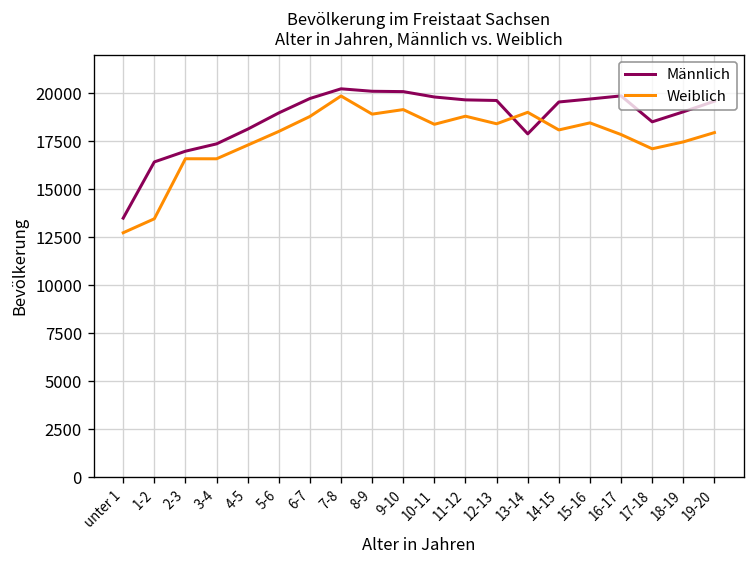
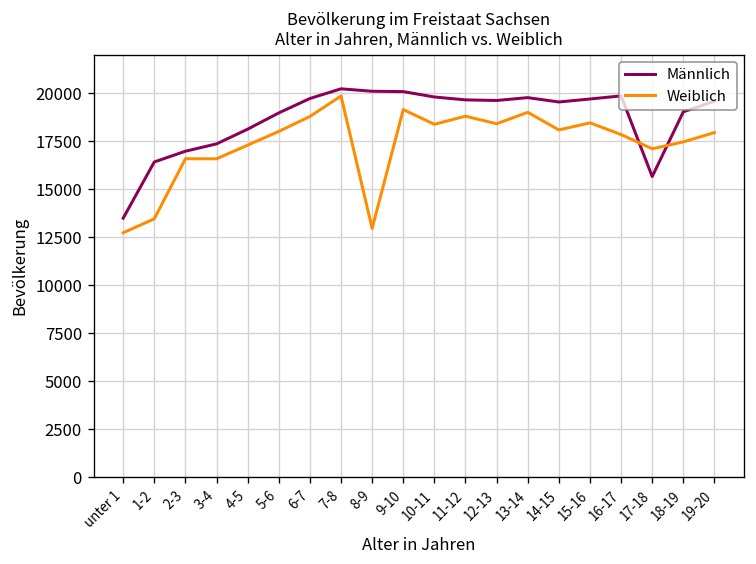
  {
    "Männlich": {
      "unter 1": 13500,
      "1-2": 16400,
      "2-3": 17000,
      "3-4": 17400,
      "4-5": 18100,
      "5-6": 19000,
      "6-7": 19700,
      "7-8": 20200,
      "8-9": 20100,
      "9-10": 20100,
      "10-11": 19800,
      "11-12": 19600,
      "12-13": 19600,
-     "13-14": 17900,
+     "13-14": 19800,
      "14-15": 19500,
      "15-16": 19700,
-     "17-18": 18500
+     "17-18": 15700
    },
    "Weiblich": {
      "unter 1": 12700,
      "1-2": 13500,
      "2-3": 16600,
      "3-4": 16600,
      "4-5": 17300,
      "5-6": 18000,
      "6-7": 18800,
      "7-8": 19800,
-     "8-9": 18900,
+     "8-9": 13000,
      "9-10": 19100,
      "10-11": 18400,
      "11-12": 18800,
      "12-13": 18400,
      "13-14": 19000,
      "14-15": 18100,
      "15-16": 18400,
      "16-17": 17800,
      "17-18": 17100,
      "18-19": 17500,
      "19-20": 17900
    }
  }
